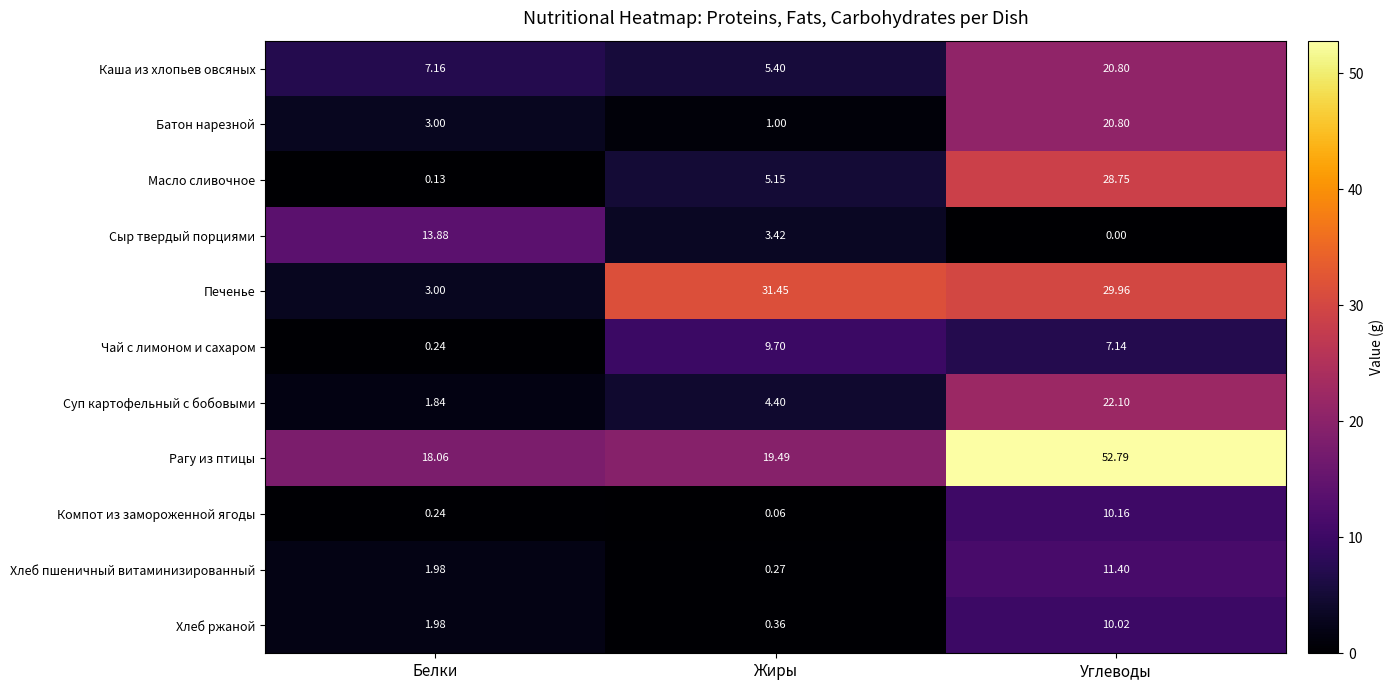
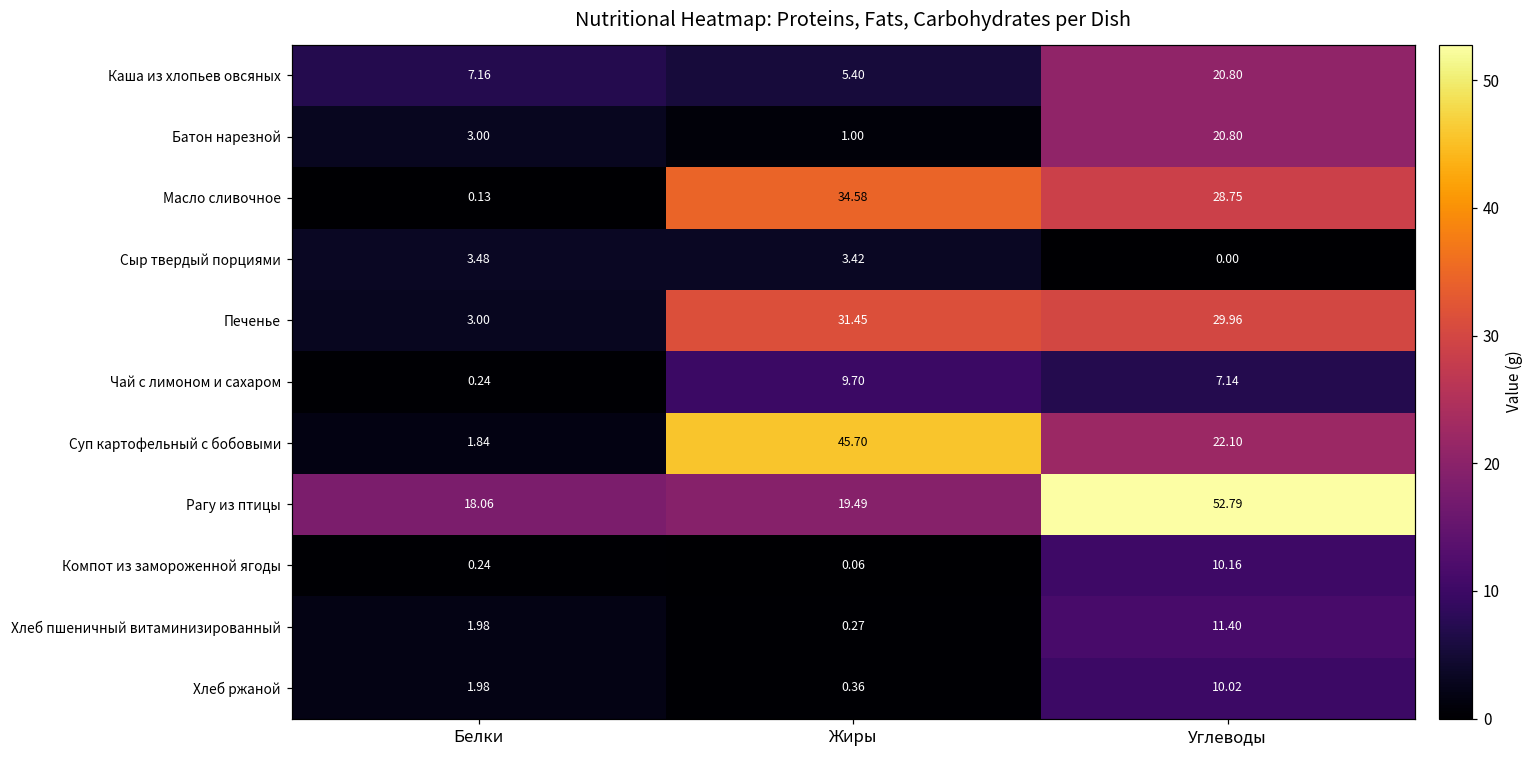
  {
    "Каша из хлопьев овсяных": {
      "Белки": 7.16,
      "Жиры": 5.40,
      "Углеводы": 20.80
    },
    "Батон нарезной": {
      "Белки": 3.00,
      "Жиры": 1.00,
      "Углеводы": 20.80
    },
    "Масло сливочное": {
      "Белки": 0.13,
-     "Жиры": 5.15,
+     "Жиры": 34.58,
      "Углеводы": 28.75
    },
    "Сыр твердый порциями": {
-     "Белки": 13.88,
+     "Белки": 3.48,
      "Жиры": 3.42,
      "Углеводы": 0.00
    },
    "Печенье": {
      "Белки": 3.00,
      "Жиры": 31.45,
      "Углеводы": 29.96
    },
    "Чай с лимоном и сахаром": {
      "Белки": 0.24,
      "Жиры": 9.70,
      "Углеводы": 7.14
    },
    "Суп картофельный с бобовыми": {
      "Белки": 1.84,
-     "Жиры": 4.40,
+     "Жиры": 45.70,
      "Углеводы": 22.10
    },
    "Рагу из птицы": {
      "Белки": 18.06,
      "Жиры": 19.49,
      "Углеводы": 52.79
    },
    "Компот из замороженной ягоды": {
      "Белки": 0.24,
      "Жиры": 0.06,
      "Углеводы": 10.16
    },
    "Хлеб пшеничный витаминизированный": {
      "Белки": 1.98,
      "Жиры": 0.27,
      "Углеводы": 11.40
    },
    "Хлеб ржаной": {
      "Белки": 1.98,
      "Жиры": 0.36,
      "Углеводы": 10.02
    }
  }
